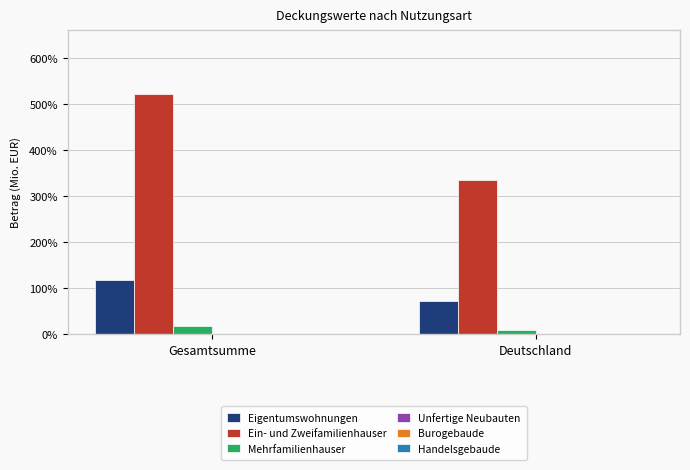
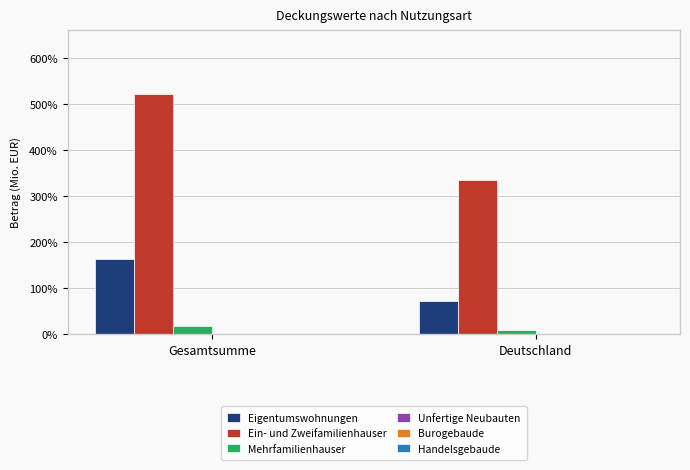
  {
    "Eigentumswohnungen": {
-     "Gesamtsumme": "120%",
+     "Gesamtsumme": "160%",
      "Deutschland": "70%"
    },
    "Ein- und Zweifamilienhauser": {
      "Gesamtsumme": "520%",
      "Deutschland": "330%"
    },
    "Mehrfamilienhauser": {
      "Gesamtsumme": "20%",
      "Deutschland": "10%"
    },
    "Unfertige Neubauten": {
      "Gesamtsumme": "0%",
      "Deutschland": "0%"
    },
    "Burogebaude": {
      "Gesamtsumme": "0%",
      "Deutschland": "0%"
    },
    "Handelsgebaude": {
      "Gesamtsumme": "0%",
      "Deutschland": "0%"
    }
  }
